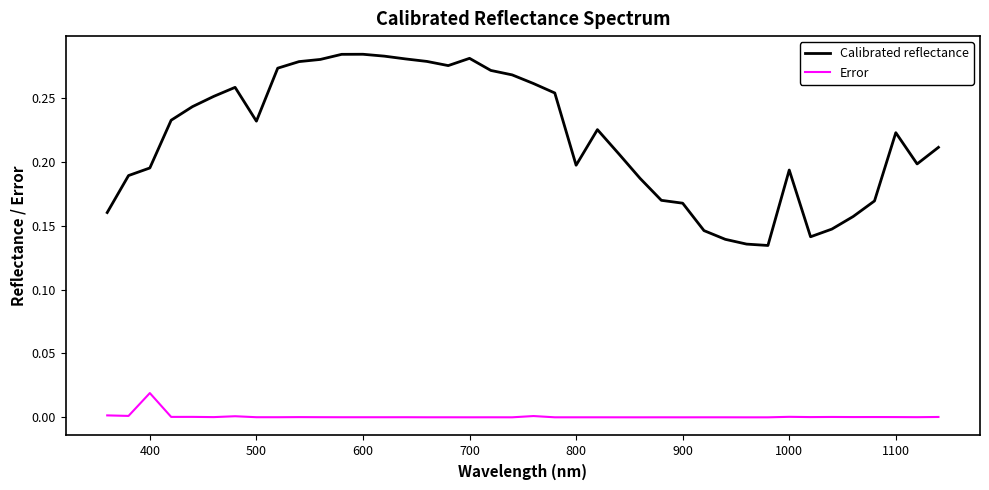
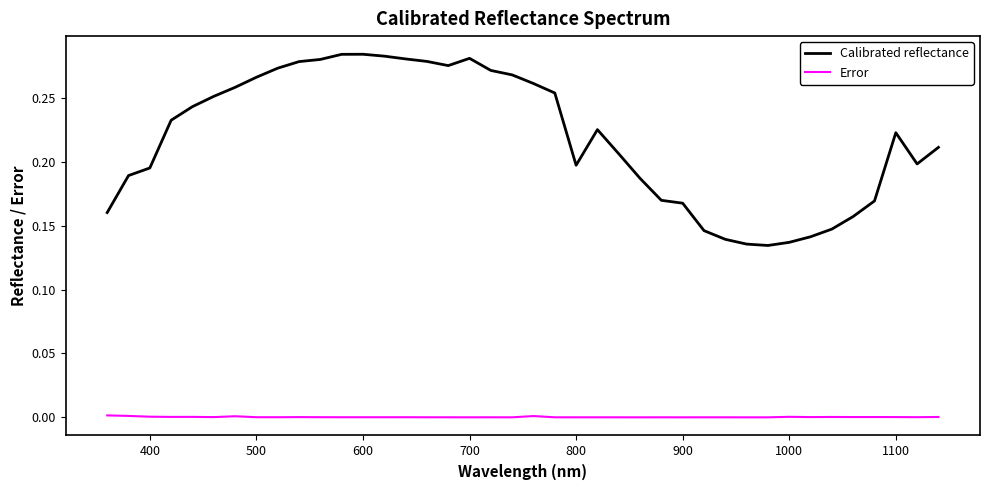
  {
    "Calibrated reflectance": {
      "400": 0.195,
-     "500": 0.232,
+     "500": 0.266,
      "600": 0.284,
      "700": 0.281,
      "800": 0.197,
      "900": 0.168,
-     "1000": 0.194,
+     "1000": 0.137,
      "1100": 0.223
    },
    "Error": {
-     "400": 0.019,
+     "400": 0.001,
      "500": 0.000,
      "600": 0.000,
      "700": 0.000,
      "800": 0.000,
      "900": 0.000,
      "1000": 0.000,
      "1100": 0.000
    }
  }
